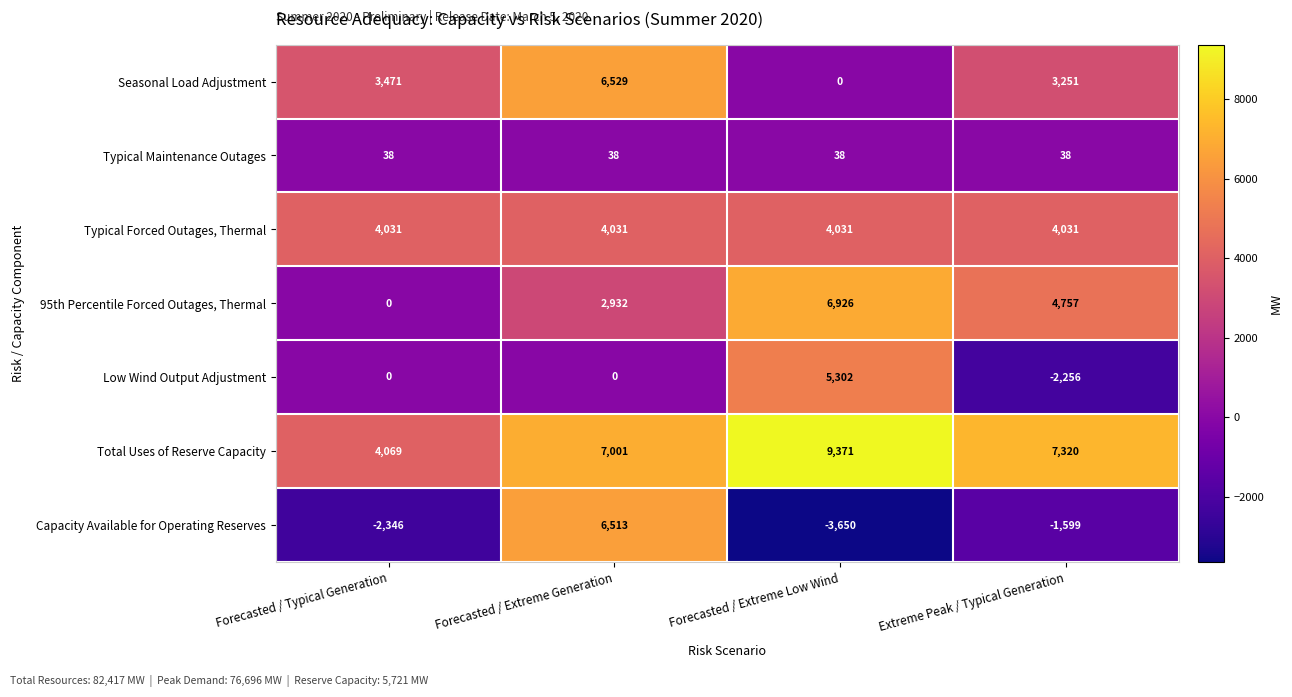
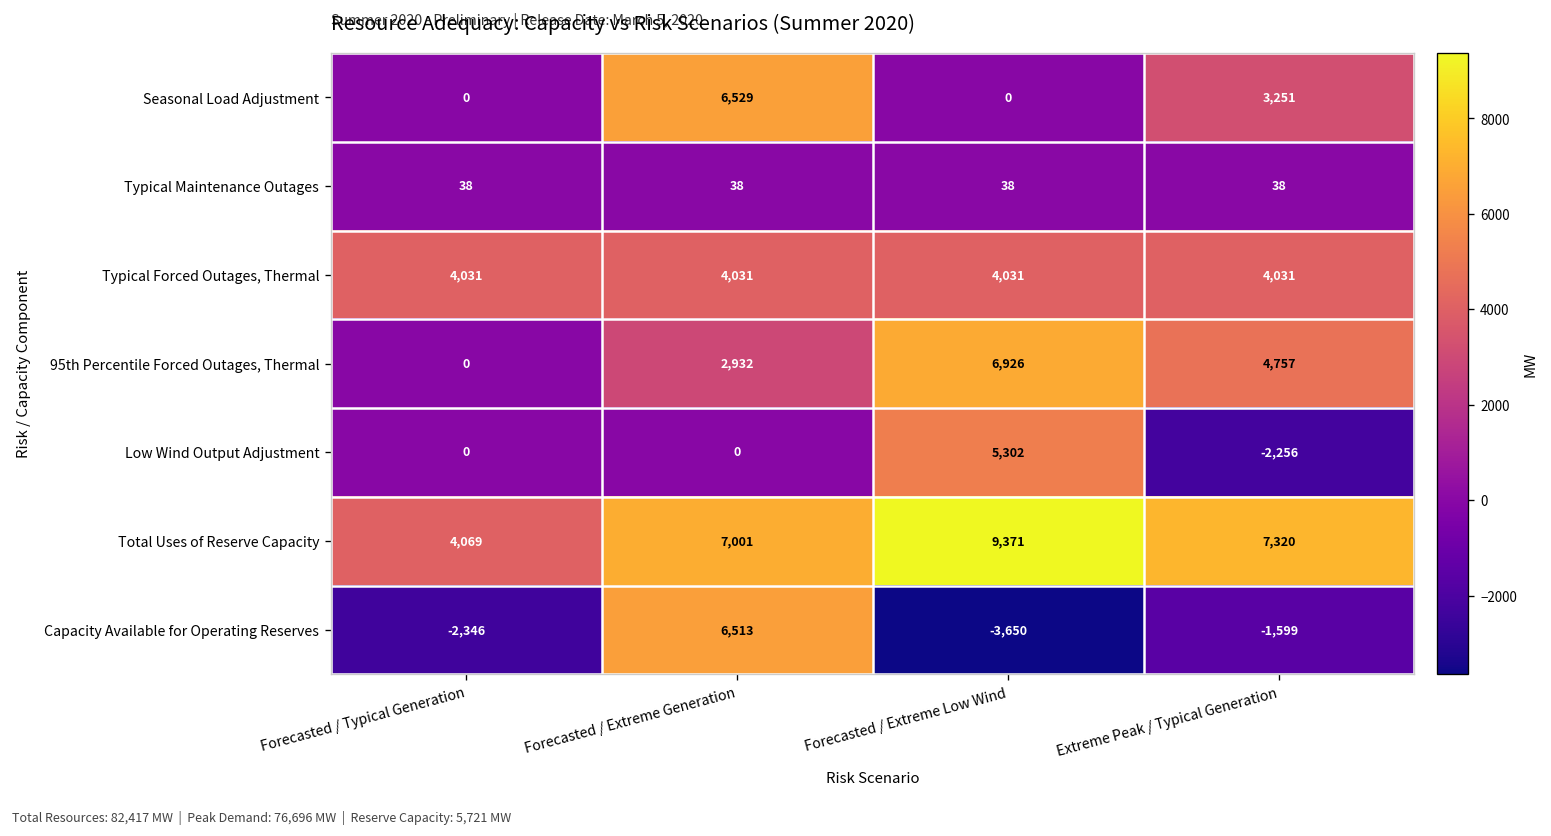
  {
    "Seasonal Load Adjustment": {
-     "Forecasted / Typical Generation": "3,471",
+     "Forecasted / Typical Generation": "0",
      "Forecasted / Extreme Generation": "6,529",
      "Forecasted / Extreme Low Wind": "0",
      "Extreme Peak / Typical Generation": "3,251"
    },
    "Typical Maintenance Outages": {
      "Forecasted / Typical Generation": "38",
      "Forecasted / Extreme Generation": "38",
      "Forecasted / Extreme Low Wind": "38",
      "Extreme Peak / Typical Generation": "38"
    },
    "Typical Forced Outages, Thermal": {
      "Forecasted / Typical Generation": "4,031",
      "Forecasted / Extreme Generation": "4,031",
      "Forecasted / Extreme Low Wind": "4,031",
      "Extreme Peak / Typical Generation": "4,031"
    },
    "95th Percentile Forced Outages, Thermal": {
      "Forecasted / Typical Generation": "0",
      "Forecasted / Extreme Generation": "2,932",
      "Forecasted / Extreme Low Wind": "6,926",
      "Extreme Peak / Typical Generation": "4,757"
    },
    "Low Wind Output Adjustment": {
      "Forecasted / Typical Generation": "0",
      "Forecasted / Extreme Generation": "0",
      "Forecasted / Extreme Low Wind": "5,302",
      "Extreme Peak / Typical Generation": "-2,256"
    },
    "Total Uses of Reserve Capacity": {
      "Forecasted / Typical Generation": "4,069",
      "Forecasted / Extreme Generation": "7,001",
      "Forecasted / Extreme Low Wind": "9,371",
      "Extreme Peak / Typical Generation": "7,320"
    },
    "Capacity Available for Operating Reserves": {
      "Forecasted / Typical Generation": "-2,346",
      "Forecasted / Extreme Generation": "6,513",
      "Forecasted / Extreme Low Wind": "-3,650",
      "Extreme Peak / Typical Generation": "-1,599"
    }
  }
